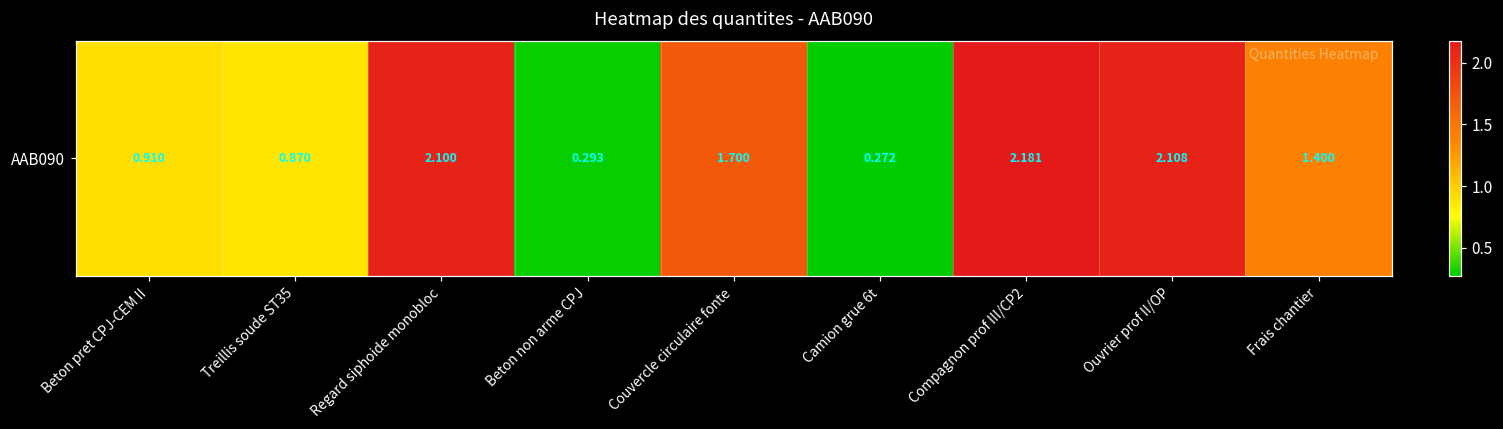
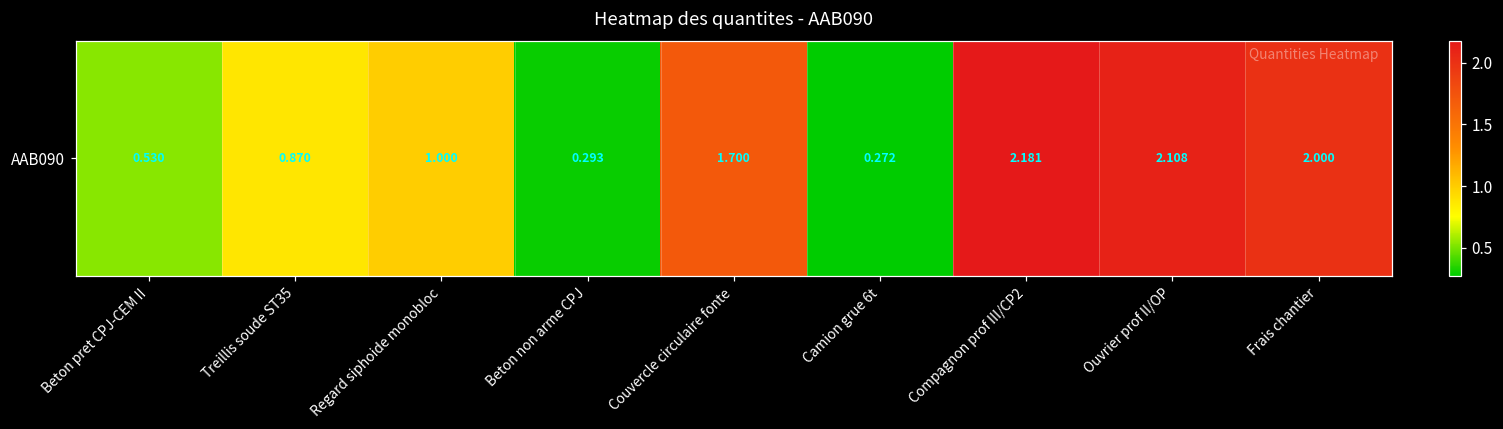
  {
    "AAB090": {
-     "Beton pret CPJ-CEM II": 0.910,
+     "Beton pret CPJ-CEM II": 0.530,
      "Treillis soude ST35": 0.870,
-     "Regard siphoide monobloc": 2.100,
+     "Regard siphoide monobloc": 1.000,
      "Beton non arme CPJ": 0.293,
      "Couvercle circulaire fonte": 1.700,
      "Camion grue 6t": 0.272,
      "Compagnon prof III/CP2": 2.181,
      "Ouvrier prof II/OP": 2.108,
-     "Frais chantier": 1.400
+     "Frais chantier": 2.000
    }
  }
